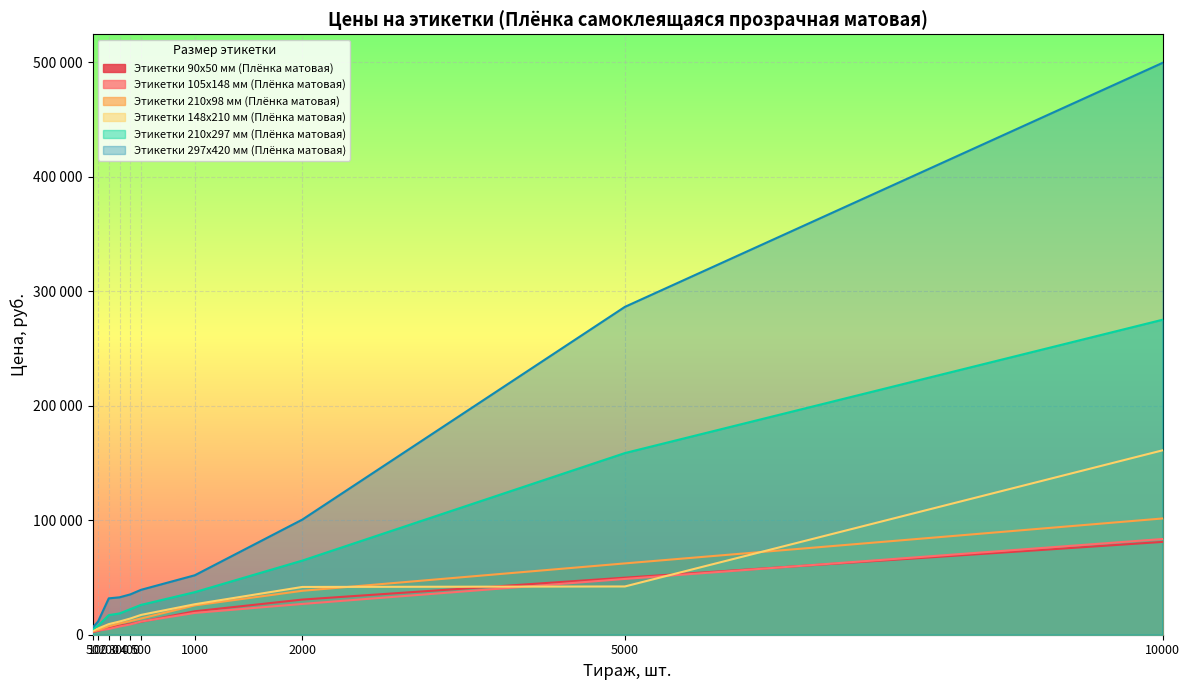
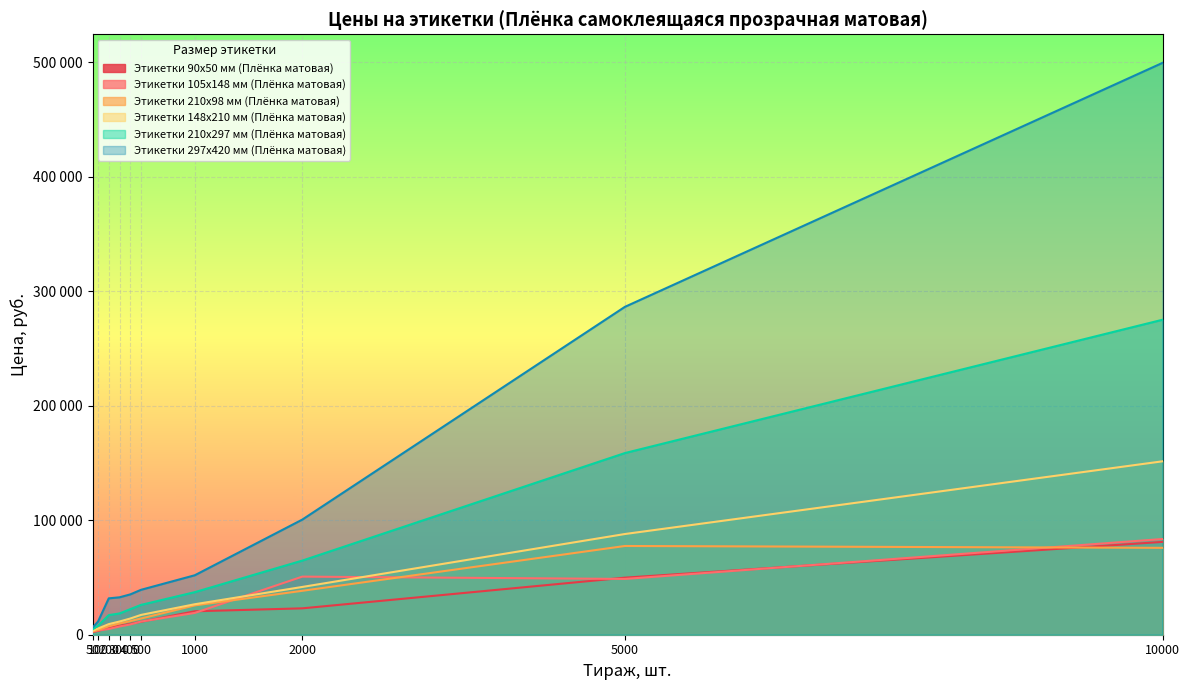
  {
    "Этикетки 90х50 мм (Плёнка матовая)": {
-     "2000": 31000,
+     "2000": 23000,
      "10000": 81000
    },
    "Этикетки 105x148 мм (Плёнка матовая)": {
-     "2000": 27000,
+     "2000": 51000,
      "10000": 84000
    },
    "Этикетки 210x98 мм (Плёнка матовая)": {
      "2000": 38000,
-     "5000": 62000,
-     "10000": 102000
+     "5000": 78000,
+     "10000": 76000
    },
    "Этикетки 148x210 мм (Плёнка матовая)": {
      "2000": 42000,
-     "5000": 42000,
-     "10000": 161000
+     "5000": 88000,
+     "10000": 151000
    }
  }
